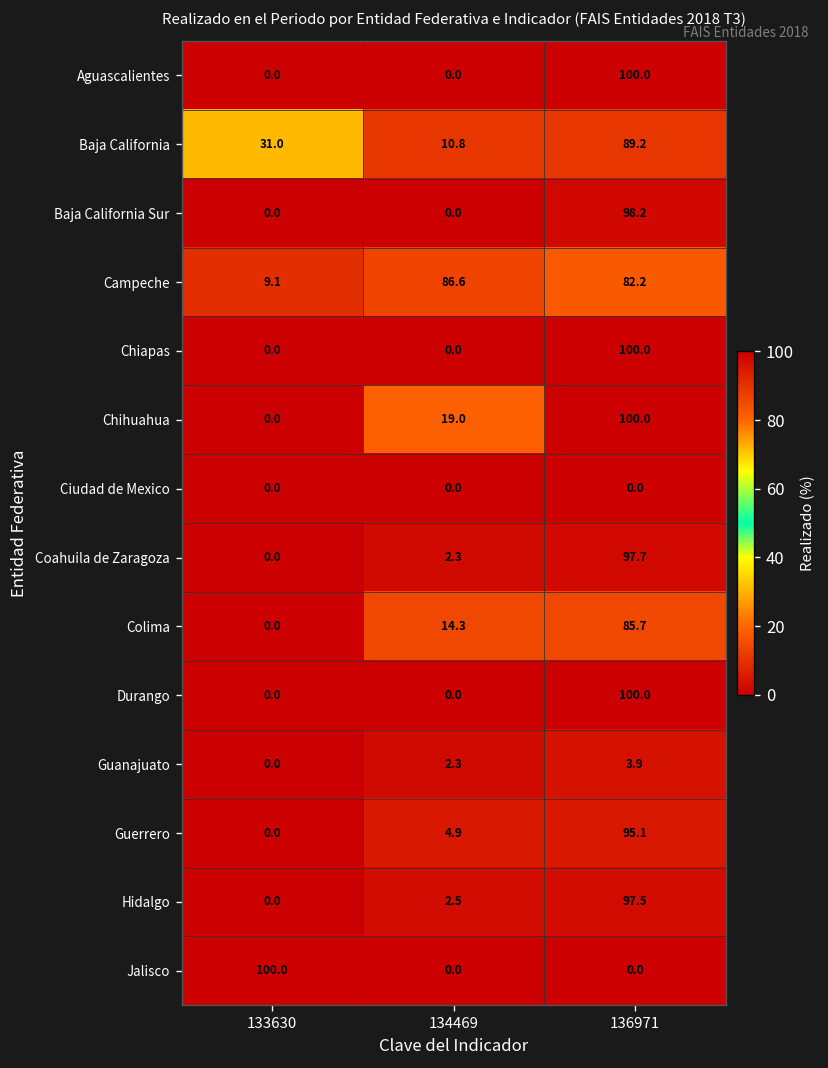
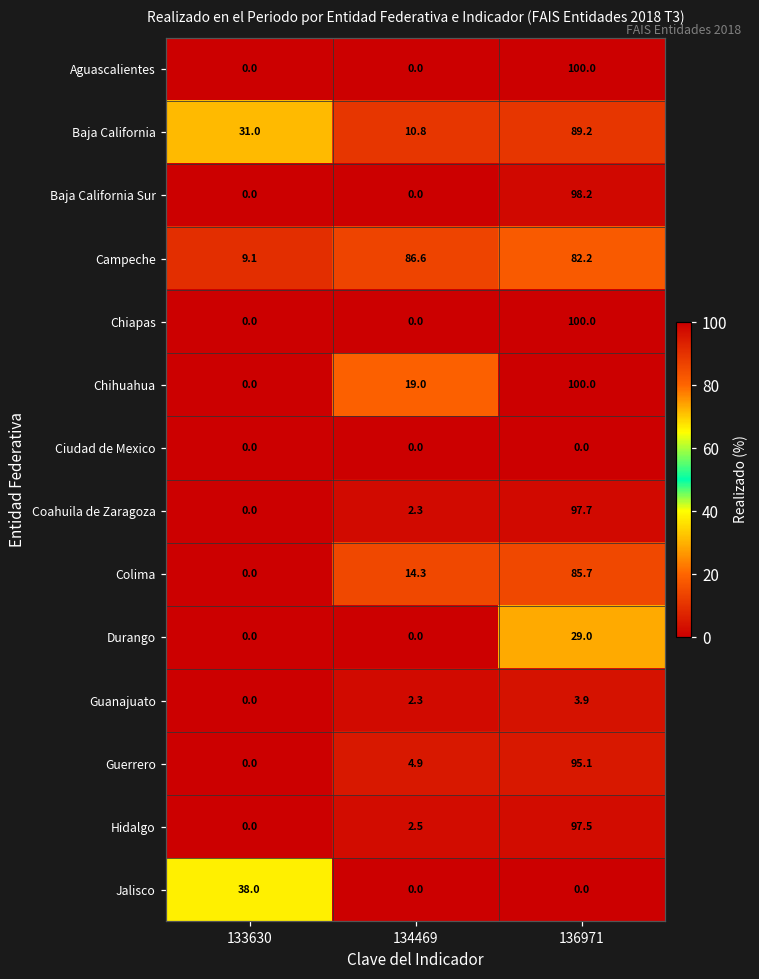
  {
    "Aguascalientes": {
      "133630": 0.0,
      "134469": 0.0,
      "136971": 100.0
    },
    "Baja California": {
      "133630": 31.0,
      "134469": 10.8,
      "136971": 89.2
    },
    "Baja California Sur": {
      "133630": 0.0,
      "134469": 0.0,
      "136971": 98.2
    },
    "Campeche": {
      "133630": 9.1,
      "134469": 86.6,
      "136971": 82.2
    },
    "Chiapas": {
      "133630": 0.0,
      "134469": 0.0,
      "136971": 100.0
    },
    "Chihuahua": {
      "133630": 0.0,
      "134469": 19.0,
      "136971": 100.0
    },
    "Ciudad de Mexico": {
      "133630": 0.0,
      "134469": 0.0,
      "136971": 0.0
    },
    "Coahuila de Zaragoza": {
      "133630": 0.0,
      "134469": 2.3,
      "136971": 97.7
    },
    "Colima": {
      "133630": 0.0,
      "134469": 14.3,
      "136971": 85.7
    },
    "Durango": {
      "133630": 0.0,
      "134469": 0.0,
-     "136971": 100.0
+     "136971": 29.0
    },
    "Guanajuato": {
      "133630": 0.0,
      "134469": 2.3,
      "136971": 3.9
    },
    "Guerrero": {
      "133630": 0.0,
      "134469": 4.9,
      "136971": 95.1
    },
    "Hidalgo": {
      "133630": 0.0,
      "134469": 2.5,
      "136971": 97.5
    },
    "Jalisco": {
-     "133630": 100.0,
+     "133630": 38.0,
      "134469": 0.0,
      "136971": 0.0
    }
  }
